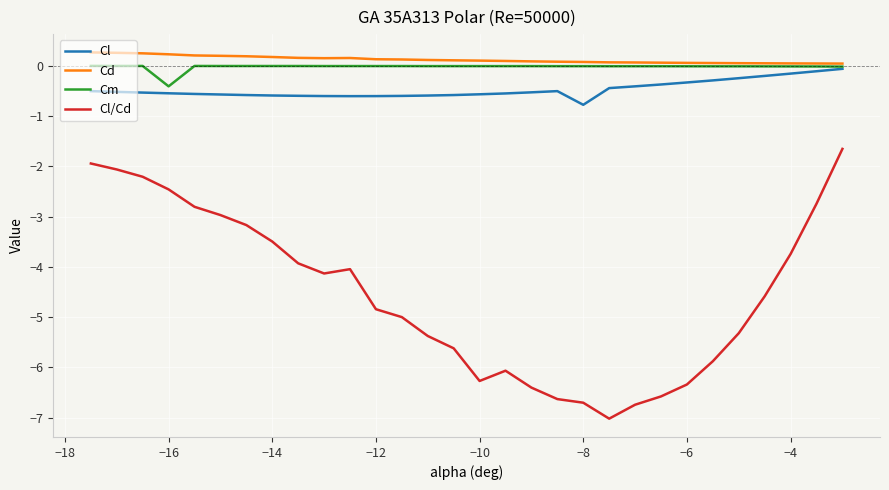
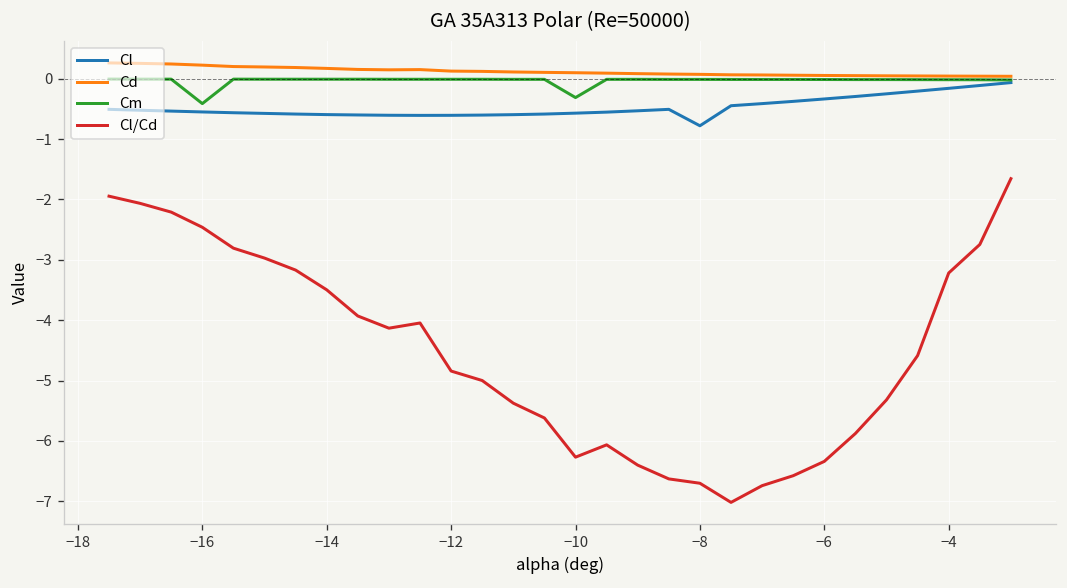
  {
    "Cl": {
      "−16": -0.6,
      "−14": -0.6,
      "−12": -0.6,
      "−10": -0.6,
      "−8": -0.8,
      "−6": -0.3,
      "−4": -0.2
    },
    "Cd": {
      "−16": 0.2,
      "−14": 0.2,
      "−12": 0.1,
      "−10": 0.1,
      "−8": 0.1,
      "−6": 0.1,
      "−4": 0.0
    },
    "Cm": {
      "−16": -0.4,
      "−14": 0.0,
      "−12": 0.0,
-     "−10": 0.0,
+     "−10": -0.3,
      "−8": 0.0,
      "−6": 0.0,
      "−4": 0.0
    },
    "Cl/Cd": {
      "−16": -2.5,
      "−14": -3.5,
      "−12": -4.8,
      "−10": -6.3,
      "−8": -6.7,
      "−6": -6.3,
-     "−4": -3.7
+     "−4": -3.2
    }
  }
